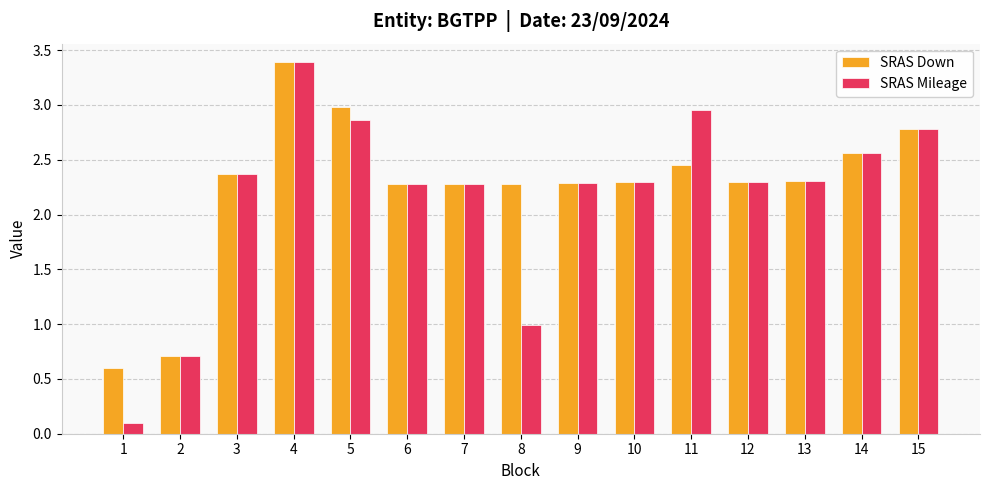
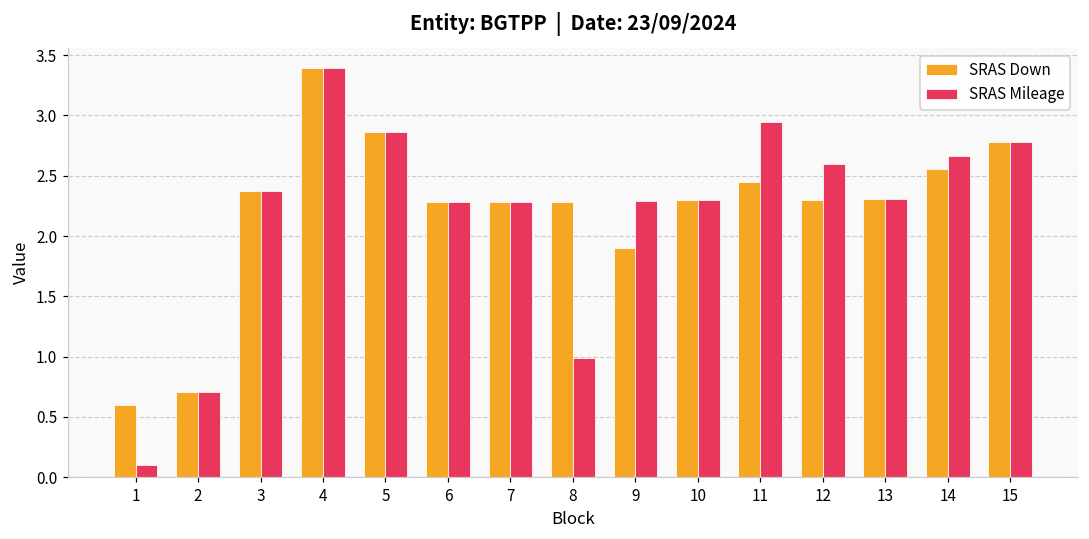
  {
    "SRAS Down": {
      "1": 0.60,
      "2": 0.71,
      "3": 2.37,
      "4": 3.39,
-     "5": 2.98,
+     "5": 2.86,
      "6": 2.28,
      "7": 2.28,
      "8": 2.28,
-     "9": 2.29,
+     "9": 1.90,
      "10": 2.30,
      "11": 2.45,
      "12": 2.30,
      "13": 2.31,
      "14": 2.56,
      "15": 2.78
    },
    "SRAS Mileage": {
      "1": 0.10,
      "2": 0.71,
      "3": 2.37,
      "4": 3.39,
      "5": 2.86,
      "6": 2.28,
      "7": 2.28,
      "8": 0.99,
      "9": 2.29,
      "10": 2.30,
      "11": 2.95,
-     "12": 2.3,
+     "12": 2.6,
      "13": 2.31,
-     "14": 2.56,
+     "14": 2.66,
      "15": 2.78
    }
  }
